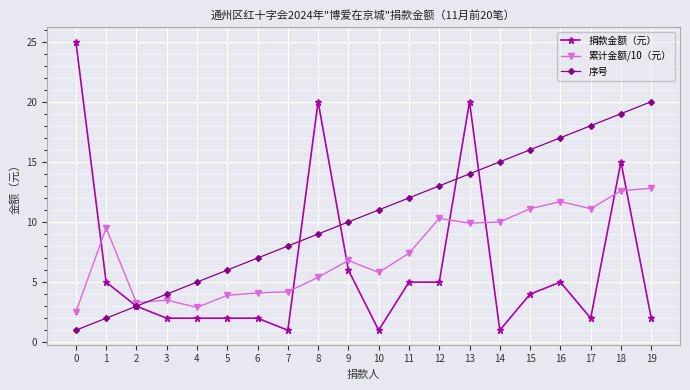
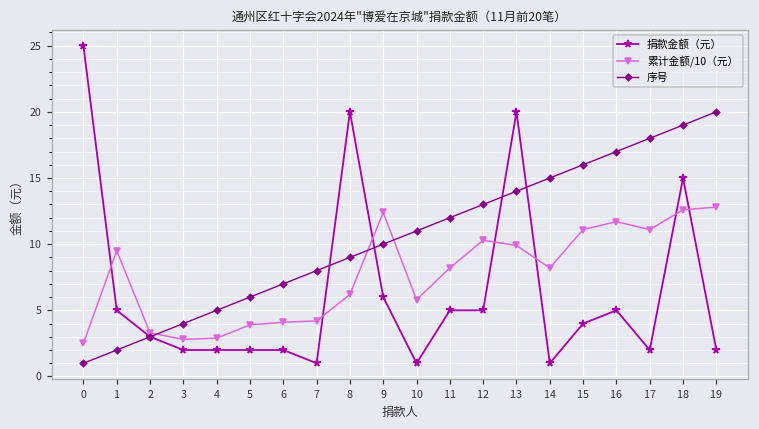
  {
    "累计金额/10（元）": {
      "0": 2.5,
      "1": 9.5,
      "2": 3.3,
-     "3": 3.5,
+     "3": 2.8,
      "4": 2.9,
      "5": 3.9,
      "6": 4.1,
      "7": 4.2,
-     "8": 5.4,
-     "9": 6.8,
+     "8": 6.2,
+     "9": 12.4,
      "10": 5.8,
-     "11": 7.4,
+     "11": 8.2,
      "12": 10.3,
      "13": 9.9,
-     "14": 10.0,
+     "14": 8.2,
      "15": 11.1,
      "16": 11.7,
      "17": 11.1,
      "18": 12.6,
      "19": 12.8
    }
  }
